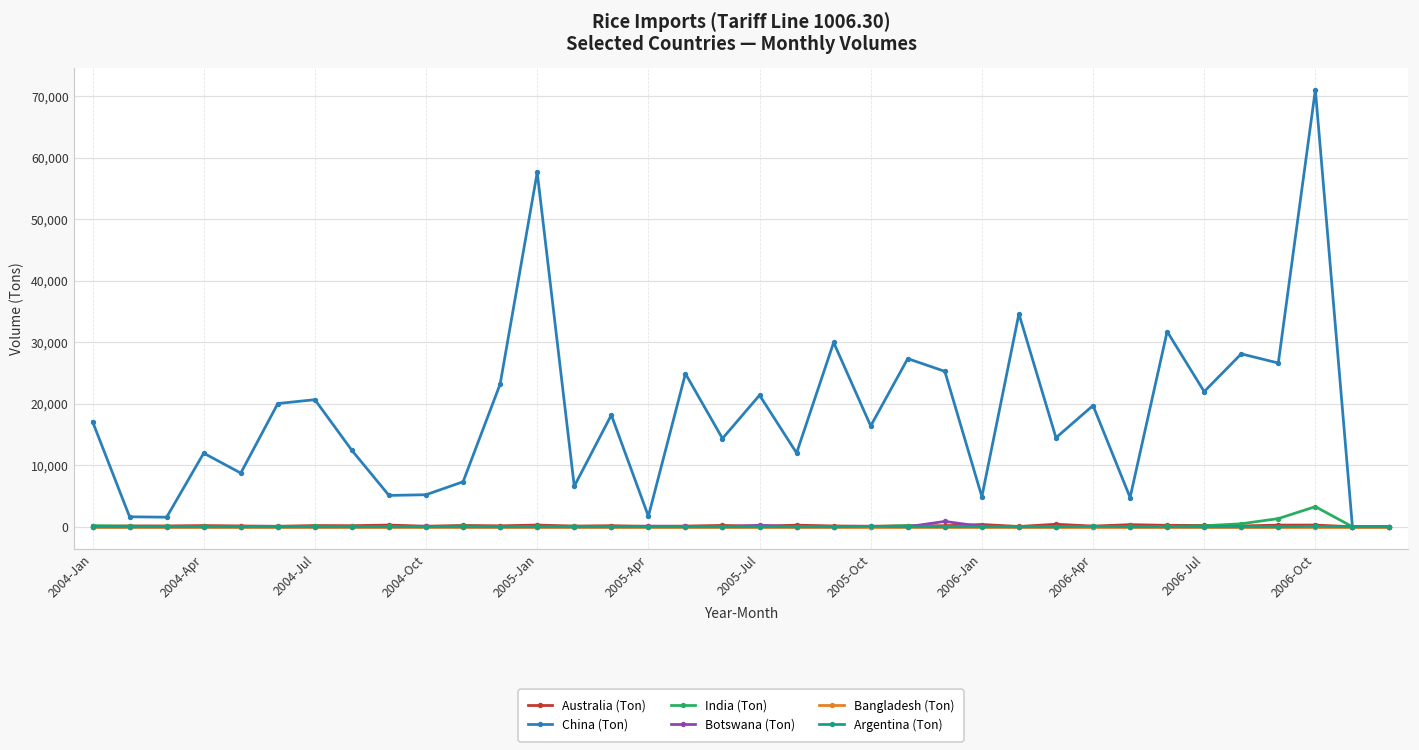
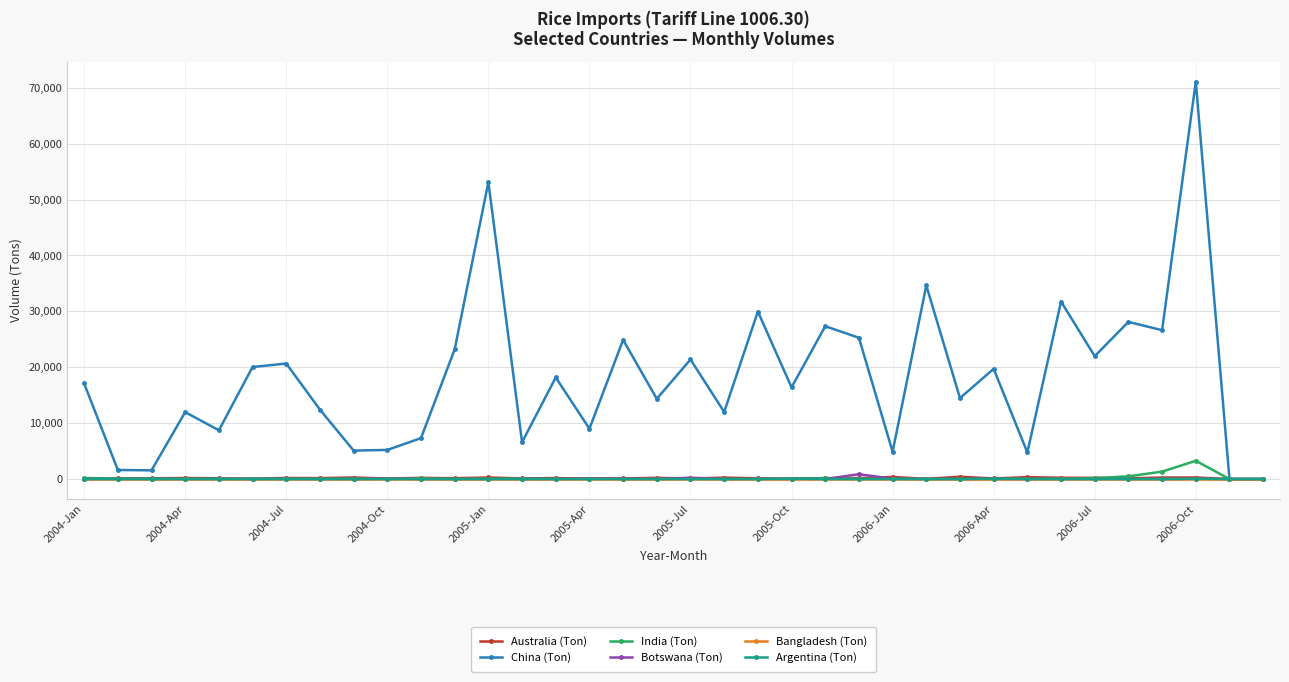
  {
    "China (Ton)": {
      "2004-Jan": "17,000",
      "2004-Apr": "12,000",
      "2004-Jul": "21,000",
      "2004-Oct": "5,000",
-     "2005-Jan": "58,000",
-     "2005-Apr": "2,000",
+     "2005-Jan": "53,000",
+     "2005-Apr": "9,000",
      "2005-Jul": "21,000",
      "2005-Oct": "16,000",
      "2006-Jan": "5,000",
      "2006-Apr": "20,000",
      "2006-Jul": "22,000",
      "2006-Oct": "71,000"
    }
  }
